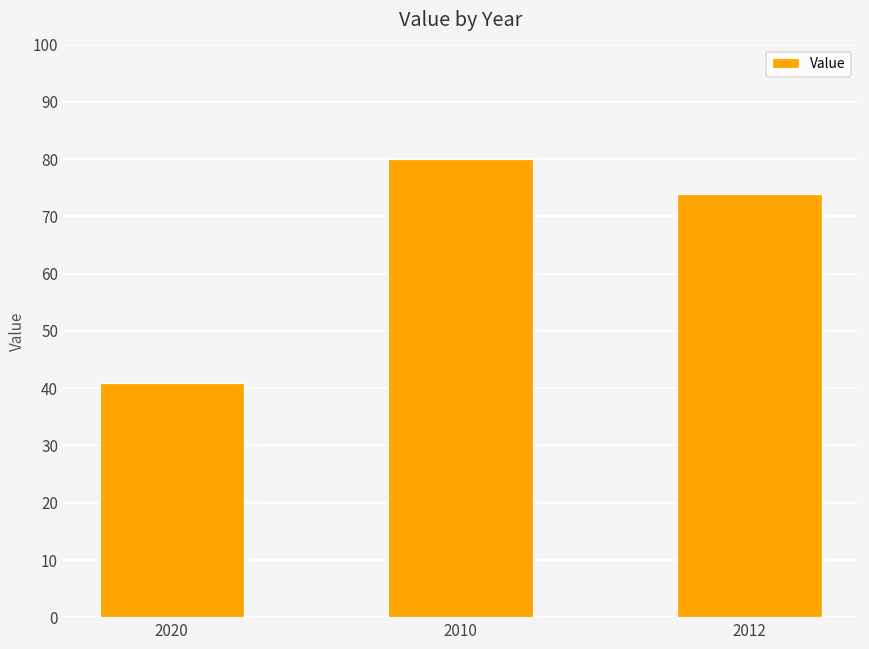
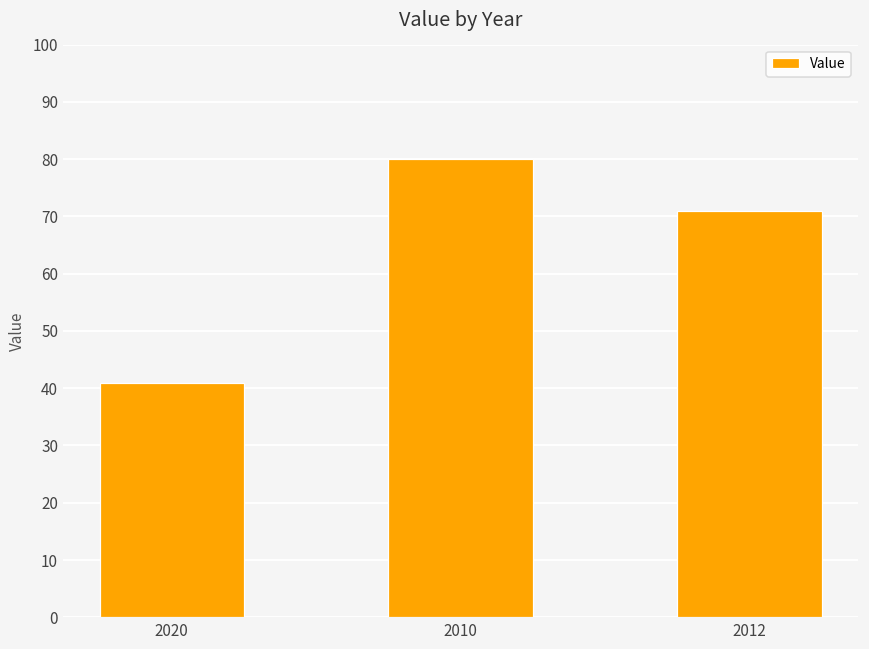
  {
    "2020": 41,
    "2010": 80,
-   "2012": 74
+   "2012": 71
  }
